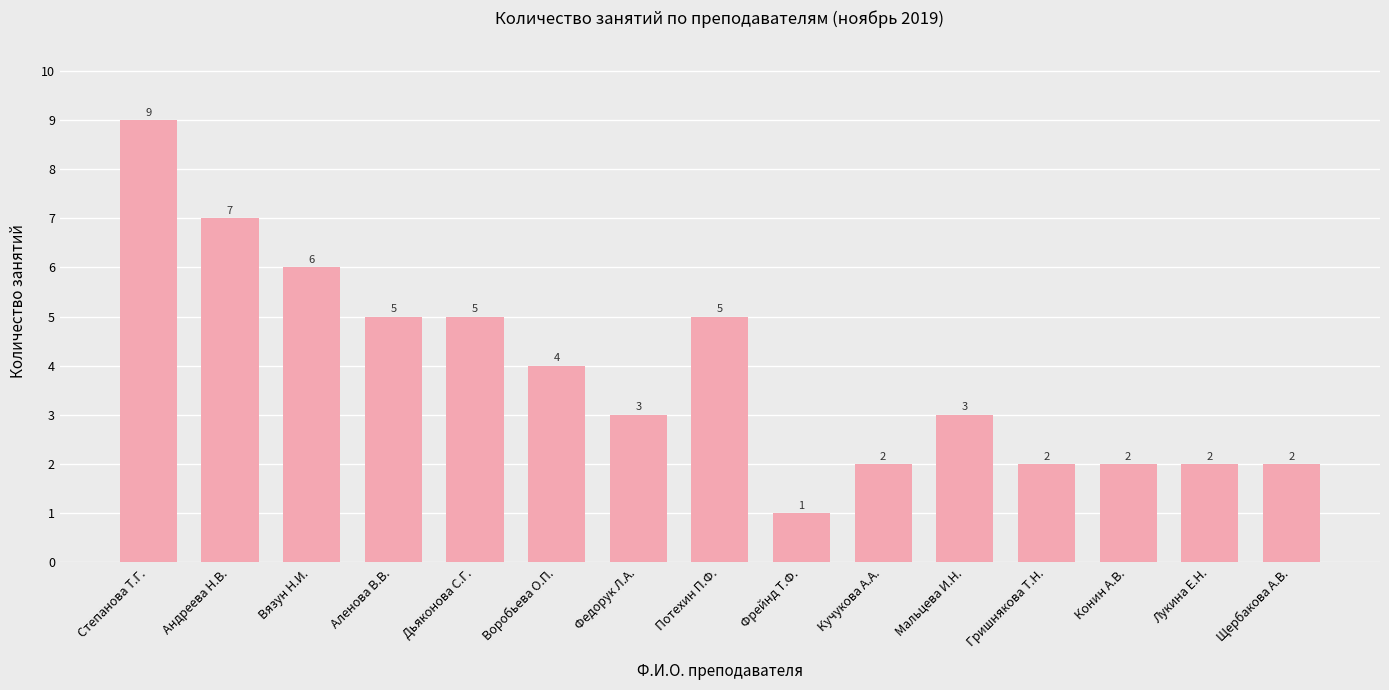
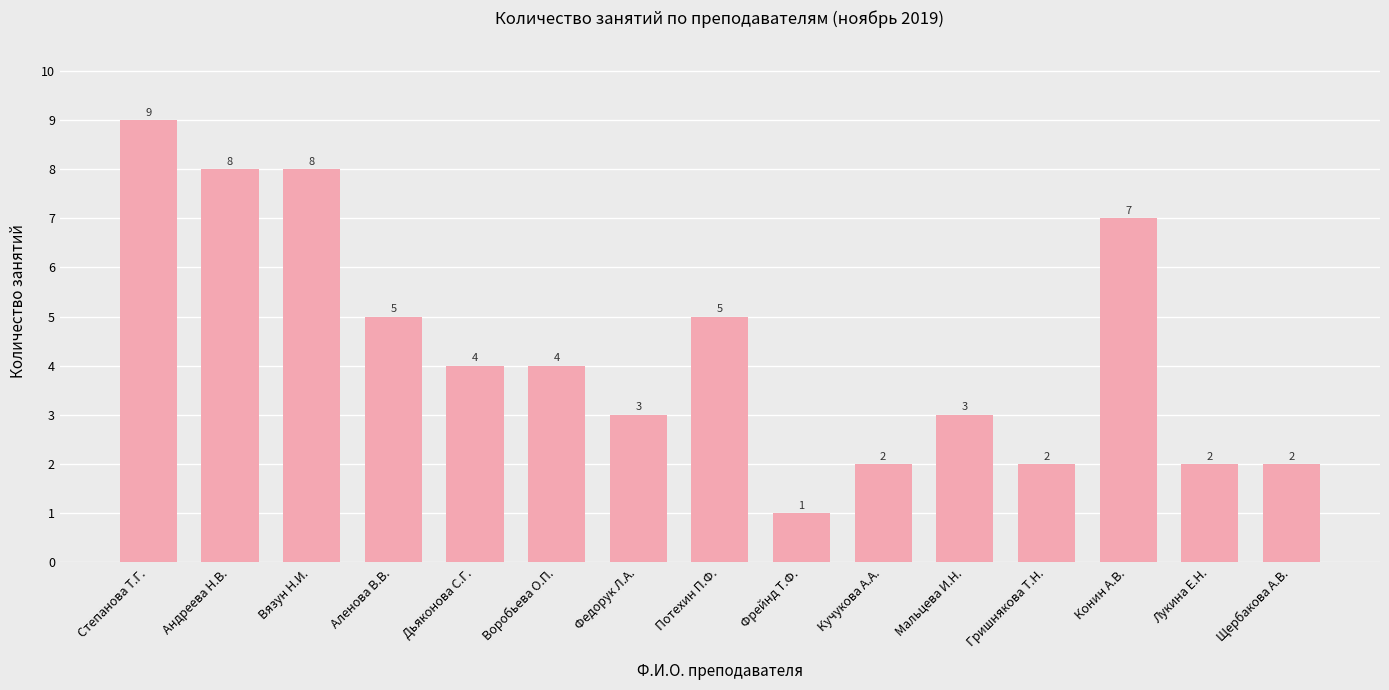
  {
    "Степанова Т.Г.": 9,
-   "Андреева Н.В.": 7,
-   "Вязун Н.И.": 6,
+   "Андреева Н.В.": 8,
+   "Вязун Н.И.": 8,
    "Аленова В.В.": 5,
-   "Дьяконова С.Г.": 5,
+   "Дьяконова С.Г.": 4,
    "Воробьева О.П.": 4,
    "Федорук Л.А.": 3,
    "Потехин П.Ф.": 5,
    "Фрейнд Т.Ф.": 1,
    "Кучукова А.А.": 2,
    "Мальцева И.Н.": 3,
    "Гришнякова Т.Н.": 2,
-   "Конин А.В.": 2,
+   "Конин А.В.": 7,
    "Лукина Е.Н.": 2,
    "Щербакова А.В.": 2
  }
